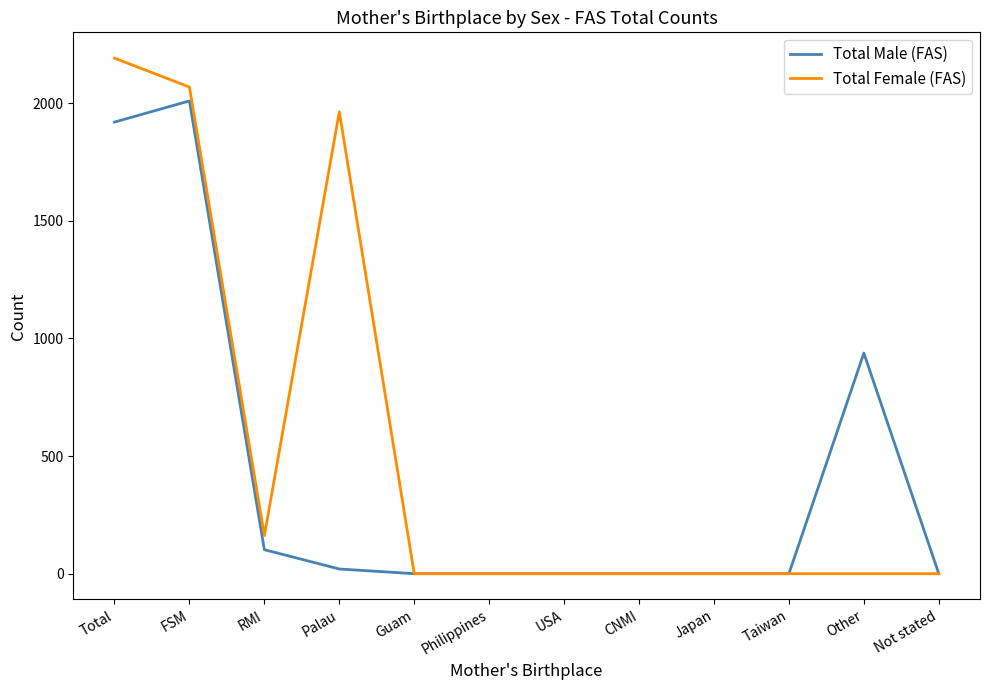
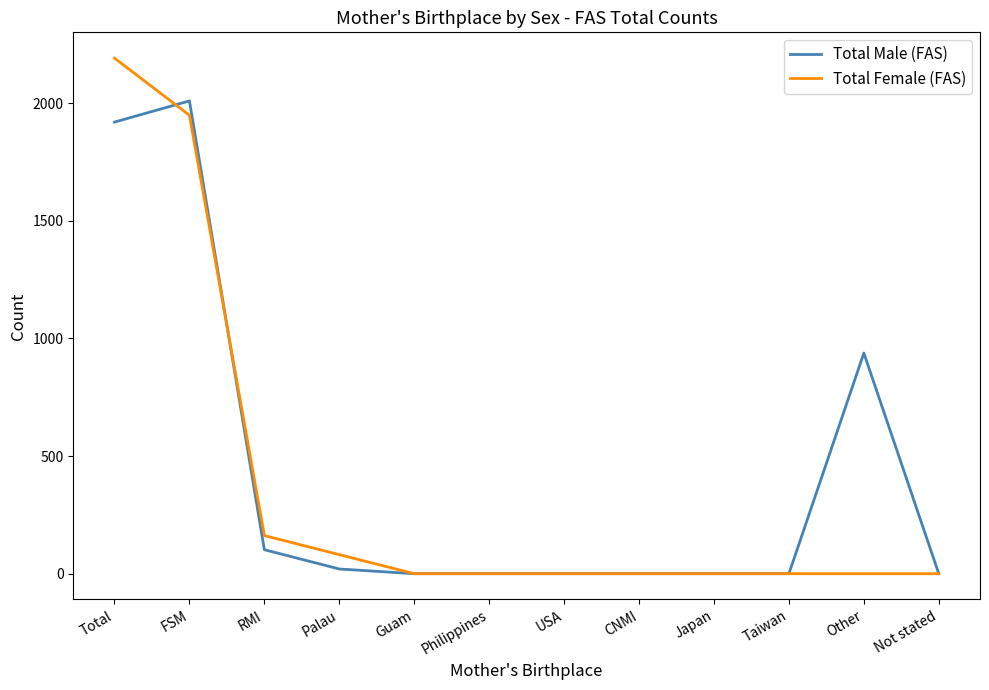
  {
    "Total Male (FAS)": {
      "Total": 1920,
      "FSM": 2010,
      "RMI": 100,
      "Palau": 20,
      "Other": 940
    },
    "Total Female (FAS)": {
      "Total": 2190,
-     "FSM": 2070,
+     "FSM": 1950,
      "RMI": 160,
-     "Palau": 1960,
+     "Palau": 80,
      "Other": 0
    }
  }
